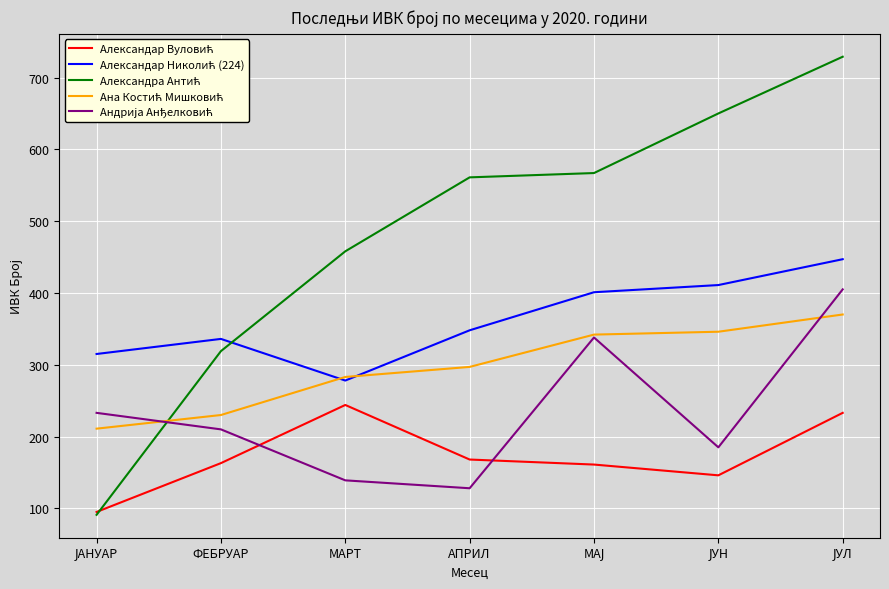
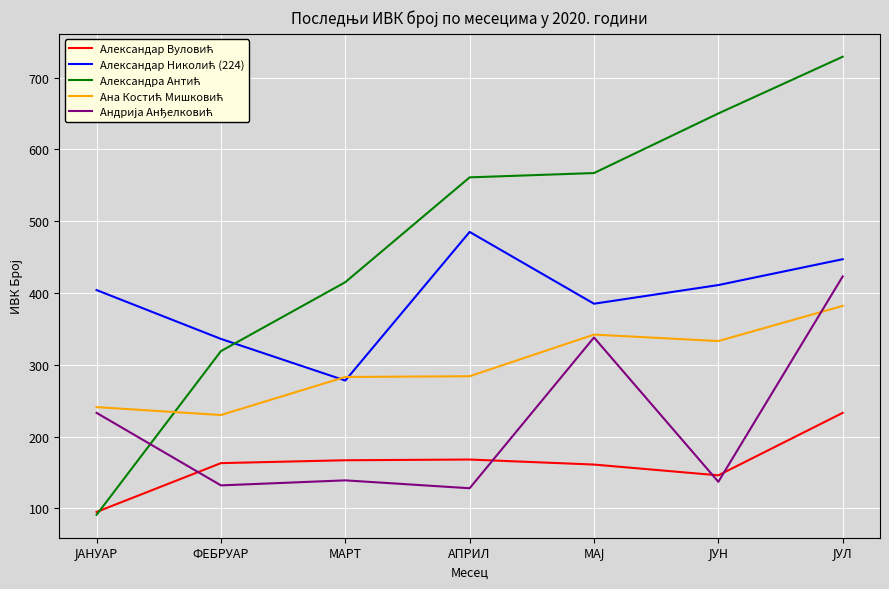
  {
    "Александар Вуловић": {
      "ЈАНУАР": 100,
      "ФЕБРУАР": 160,
-     "МАРТ": 240,
+     "МАРТ": 170,
      "АПРИЛ": 170,
      "МАЈ": 160,
      "ЈУН": 150,
      "ЈУЛ": 230
    },
    "Александар Николић (224)": {
-     "ЈАНУАР": 320,
+     "ЈАНУАР": 400,
      "ФЕБРУАР": 340,
      "МАРТ": 280,
-     "АПРИЛ": 350,
-     "МАЈ": 400,
+     "АПРИЛ": 490,
+     "МАЈ": 390,
      "ЈУН": 410,
      "ЈУЛ": 450
    },
    "Александра Антић": {
      "ЈАНУАР": 90,
      "ФЕБРУАР": 320,
-     "МАРТ": 460,
+     "МАРТ": 420,
      "АПРИЛ": 560,
      "МАЈ": 570,
      "ЈУН": 650,
      "ЈУЛ": 730
    },
    "Ана Костић Мишковић": {
-     "ЈАНУАР": 210,
+     "ЈАНУАР": 240,
      "ФЕБРУАР": 230,
      "МАРТ": 280,
-     "АПРИЛ": 300,
+     "АПРИЛ": 280,
      "МАЈ": 340,
-     "ЈУН": 350,
-     "ЈУЛ": 370
+     "ЈУН": 330,
+     "ЈУЛ": 380
    },
    "Андрија Анђелковић": {
      "ЈАНУАР": 230,
-     "ФЕБРУАР": 210,
+     "ФЕБРУАР": 130,
      "МАРТ": 140,
      "АПРИЛ": 130,
      "МАЈ": 340,
-     "ЈУН": 190,
-     "ЈУЛ": 410
+     "ЈУН": 140,
+     "ЈУЛ": 420
    }
  }
